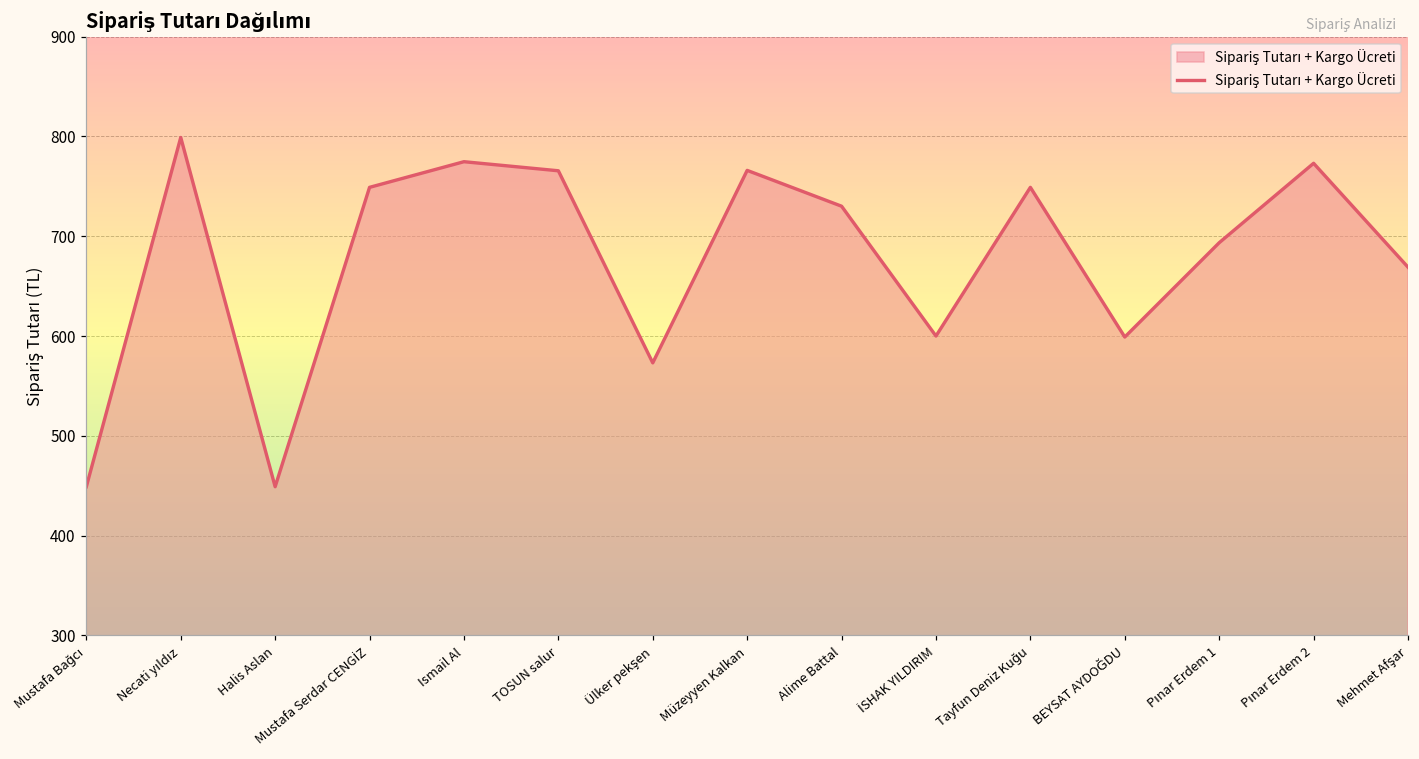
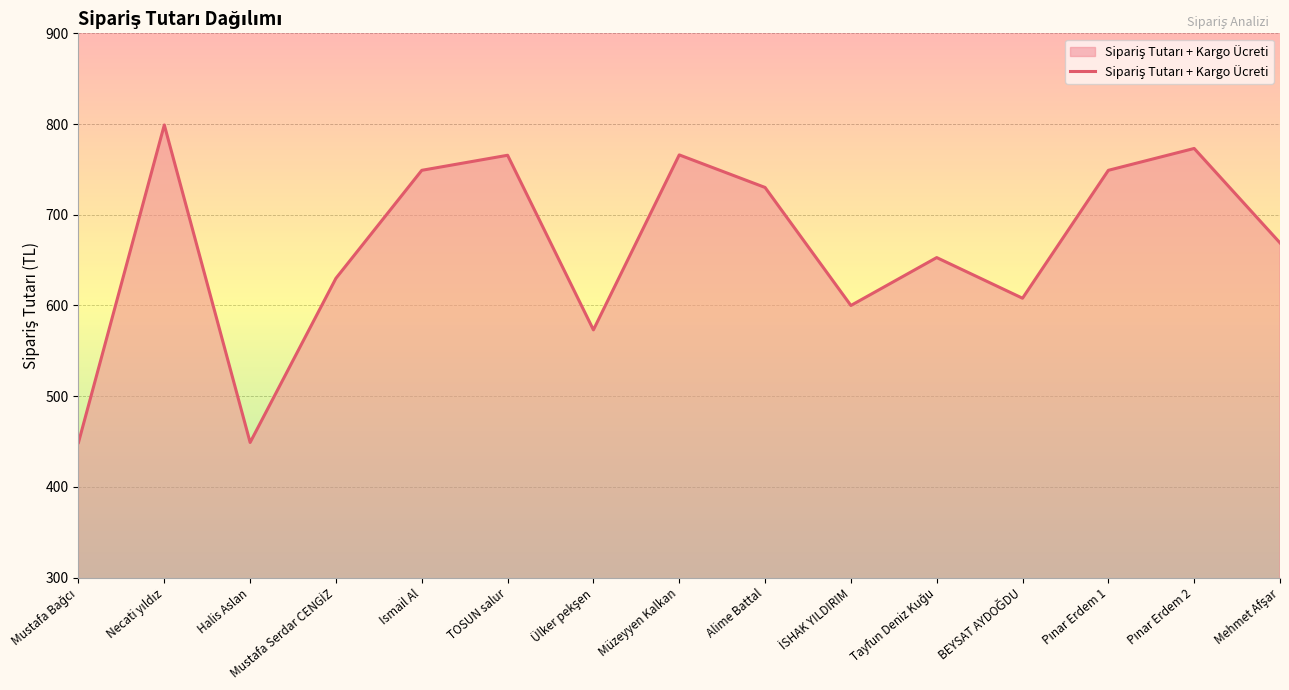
  {
    "Mustafa Bağcı": 450,
    "Necati yıldız": 800,
    "Halis Aslan": 450,
-   "Mustafa Serdar CENGİZ": 750,
-   "Ismail Al": 770,
+   "Mustafa Serdar CENGİZ": 630,
+   "Ismail Al": 750,
    "TOSUN salur": 770,
    "Ülker pekşen": 570,
    "Müzeyyen Kalkan": 770,
    "Alime Battal": 730,
    "İSHAK YILDIRIM": 600,
-   "Tayfun Deniz Kuğu": 750,
-   "BEYSAT AYDOĞDU": 600,
-   "Pınar Erdem 1": 690,
+   "Tayfun Deniz Kuğu": 650,
+   "BEYSAT AYDOĞDU": 610,
+   "Pınar Erdem 1": 750,
    "Pınar Erdem 2": 770,
    "Mehmet Afşar": 670
  }
